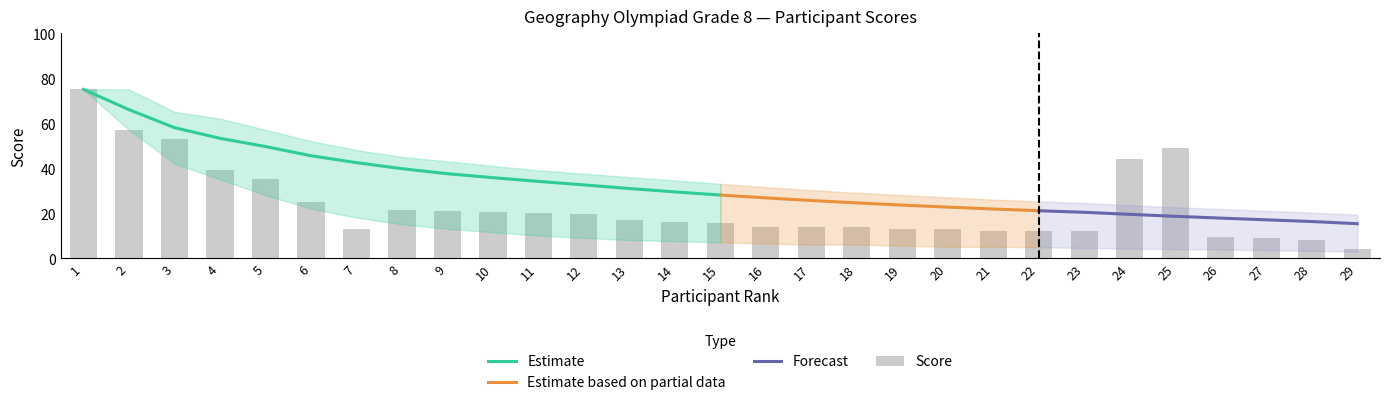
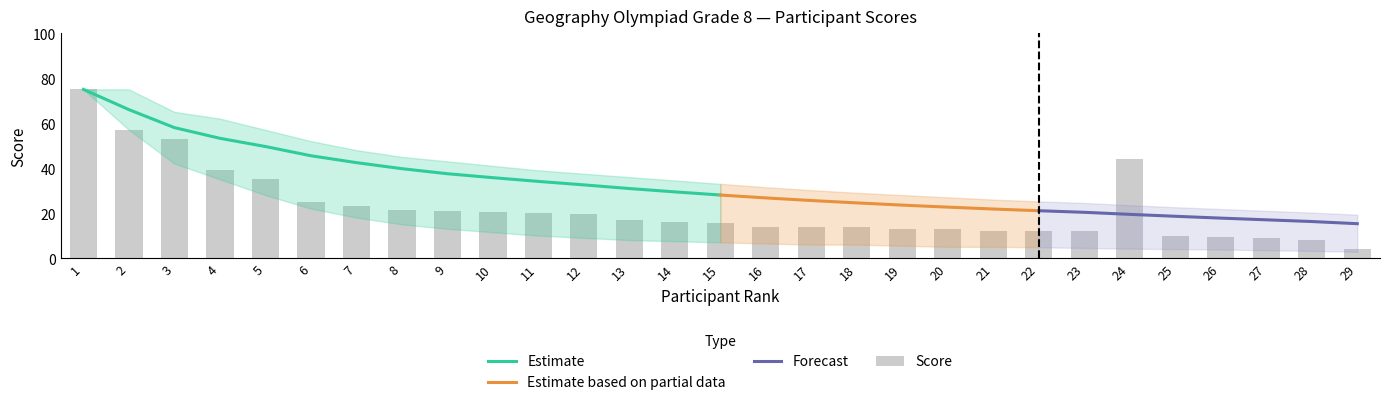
  {
    "Score": {
      "1": 75,
      "2": 57,
      "3": 53,
      "4": 39,
      "5": 35,
      "6": 25,
-     "7": 13,
+     "7": 23,
      "8": 22,
      "9": 21,
      "10": 21,
      "11": 20,
      "12": 20,
      "13": 17,
      "14": 16,
      "15": 16,
      "16": 14,
      "17": 14,
      "18": 14,
      "19": 13,
      "20": 13,
      "21": 12,
      "22": 12,
      "23": 12,
      "24": 44,
-     "25": 49,
+     "25": 10,
      "26": 10,
      "27": 9,
      "28": 8,
      "29": 4
    }
  }
